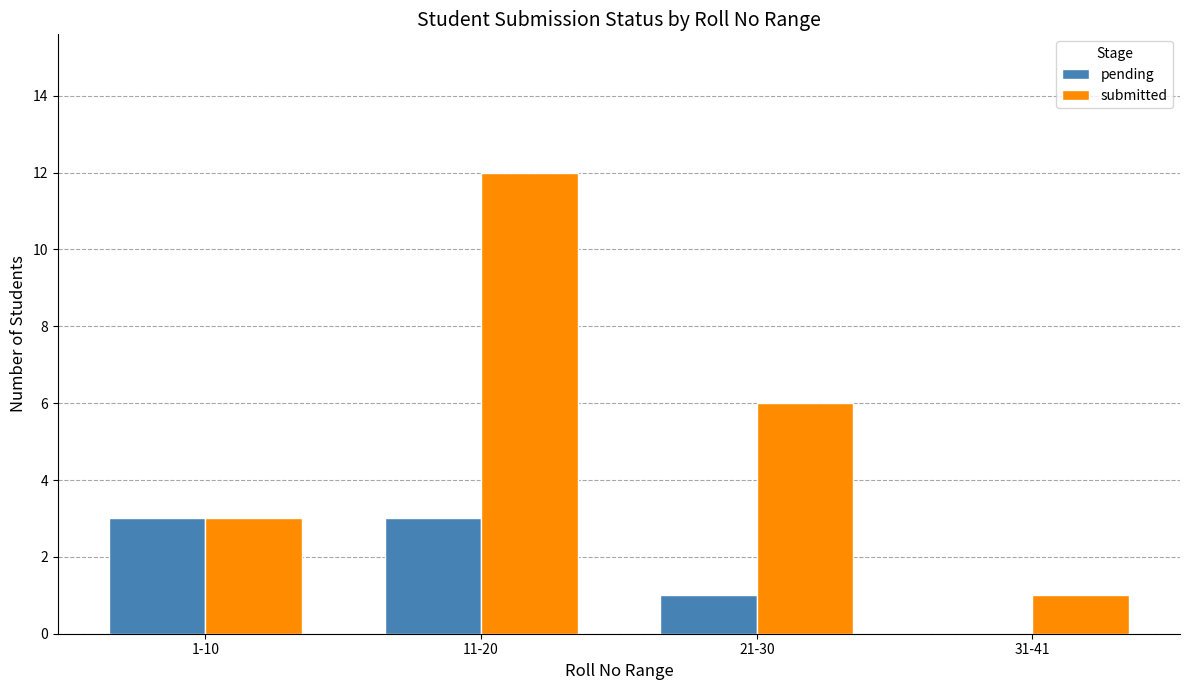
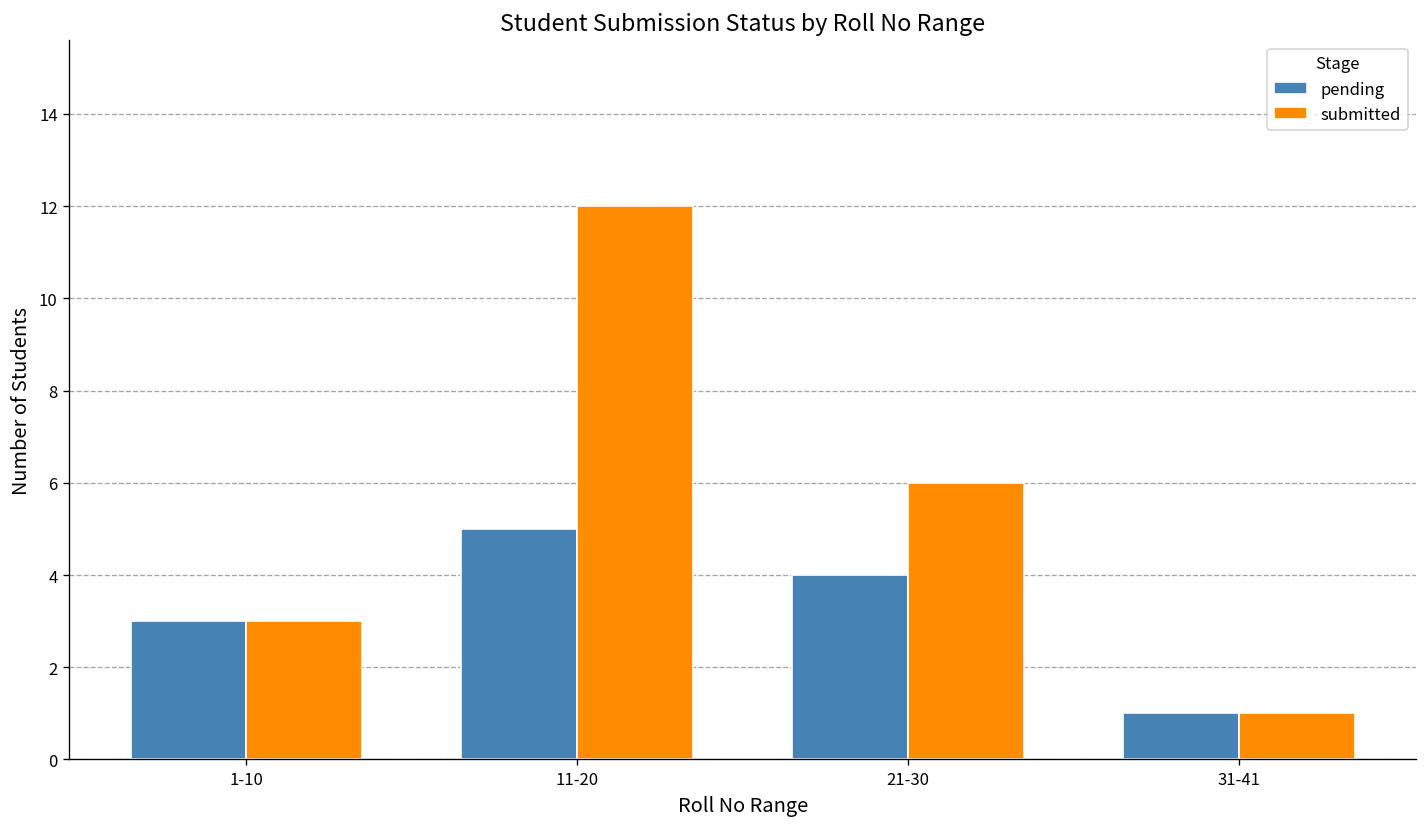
  {
    "pending": {
      "1-10": 3,
-     "11-20": 3,
-     "21-30": 1,
-     "31-41": 0
+     "11-20": 5,
+     "21-30": 4,
+     "31-41": 1
    },
    "submitted": {
      "1-10": 3,
      "11-20": 12,
      "21-30": 6,
      "31-41": 1
    }
  }
